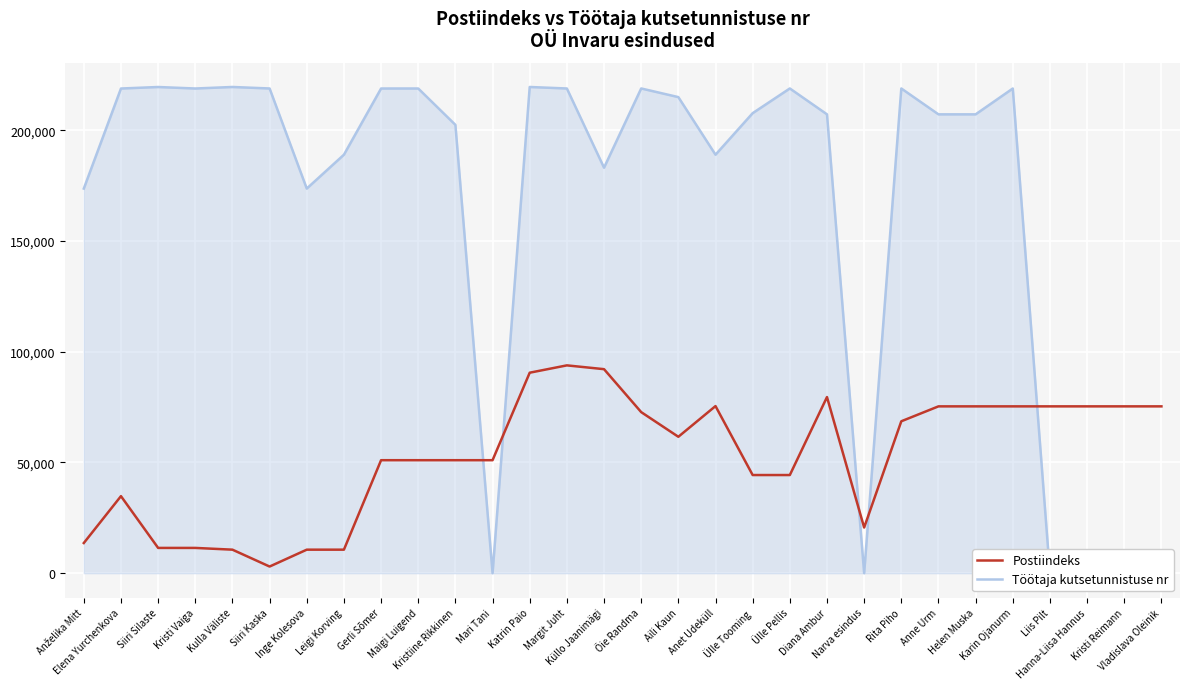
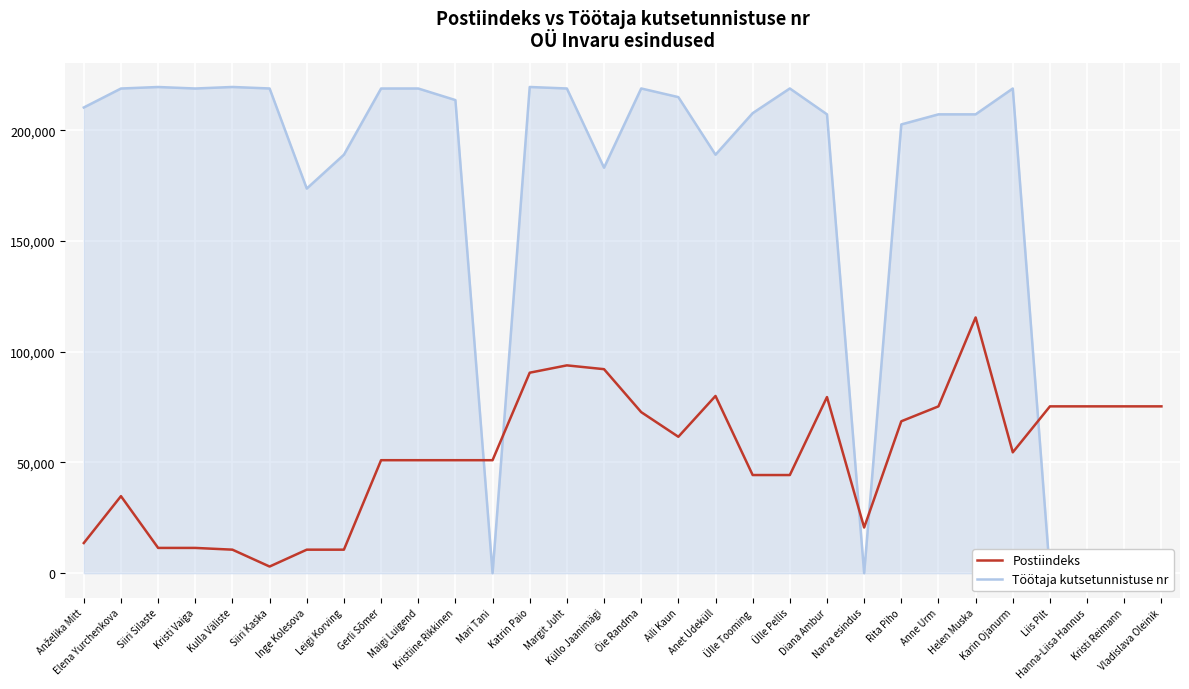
  {
    "Postiindeks": {
      "Anželika Mitt": "14,000",
      "Elena Yurchenkova": "35,000",
      "Siiri Silaste": "11,000",
      "Kristi Vaiga": "11,000",
      "Kulla Väliste": "11,000",
      "Siiri Kaska": "3,000",
      "Inge Kolesova": "11,000",
      "Leigi Korving": "11,000",
      "Gerli Sõmer": "51,000",
      "Maigi Luigend": "51,000",
      "Kristiine Rikkinen": "51,000",
      "Mari Tani": "51,000",
      "Katrin Paio": "91,000",
      "Margit Juht": "94,000",
      "Küllo Jaanimägi": "92,000",
      "Õie Randma": "73,000",
      "Aili Kaun": "62,000",
-     "Anet Udeküll": "75,000",
+     "Anet Udeküll": "80,000",
      "Ülle Tooming": "44,000",
      "Ülle Pellis": "44,000",
      "Diana Ambur": "80,000",
      "Narva esindus": "21,000",
      "Rita Piho": "69,000",
      "Anne Urm": "75,000",
-     "Helen Muska": "75,000",
-     "Karin Ojanurm": "75,000",
+     "Helen Muska": "115,000",
+     "Karin Ojanurm": "55,000",
      "Liis Pilt": "75,000",
      "Hanna-Liisa Hannus": "75,000",
      "Kristi Reimann": "75,000",
      "Vladislava Oleinik": "75,000"
    },
    "Töötaja kutsetunnistuse nr": {
-     "Anželika Mitt": "174,000",
+     "Anželika Mitt": "210,000",
      "Elena Yurchenkova": "219,000",
      "Siiri Silaste": "219,000",
      "Kristi Vaiga": "219,000",
      "Kulla Väliste": "219,000",
      "Siiri Kaska": "219,000",
      "Inge Kolesova": "174,000",
      "Leigi Korving": "189,000",
      "Gerli Sõmer": "219,000",
      "Maigi Luigend": "219,000",
-     "Kristiine Rikkinen": "202,000",
+     "Kristiine Rikkinen": "214,000",
      "Mari Tani": "0",
      "Katrin Paio": "219,000",
      "Margit Juht": "219,000",
      "Küllo Jaanimägi": "183,000",
      "Õie Randma": "219,000",
      "Aili Kaun": "215,000",
      "Anet Udeküll": "189,000",
      "Ülle Tooming": "208,000",
      "Ülle Pellis": "219,000",
      "Diana Ambur": "207,000",
      "Narva esindus": "0",
-     "Rita Piho": "219,000",
+     "Rita Piho": "203,000",
      "Anne Urm": "207,000",
      "Helen Muska": "207,000",
      "Karin Ojanurm": "219,000"
    }
  }
